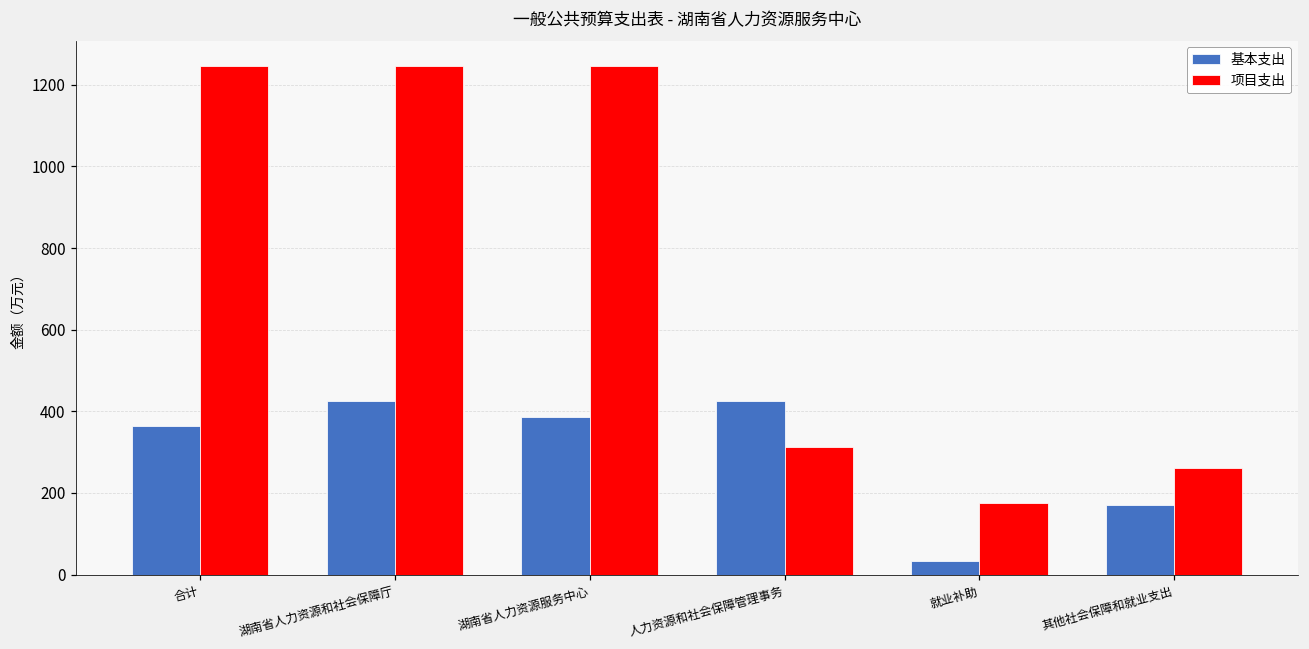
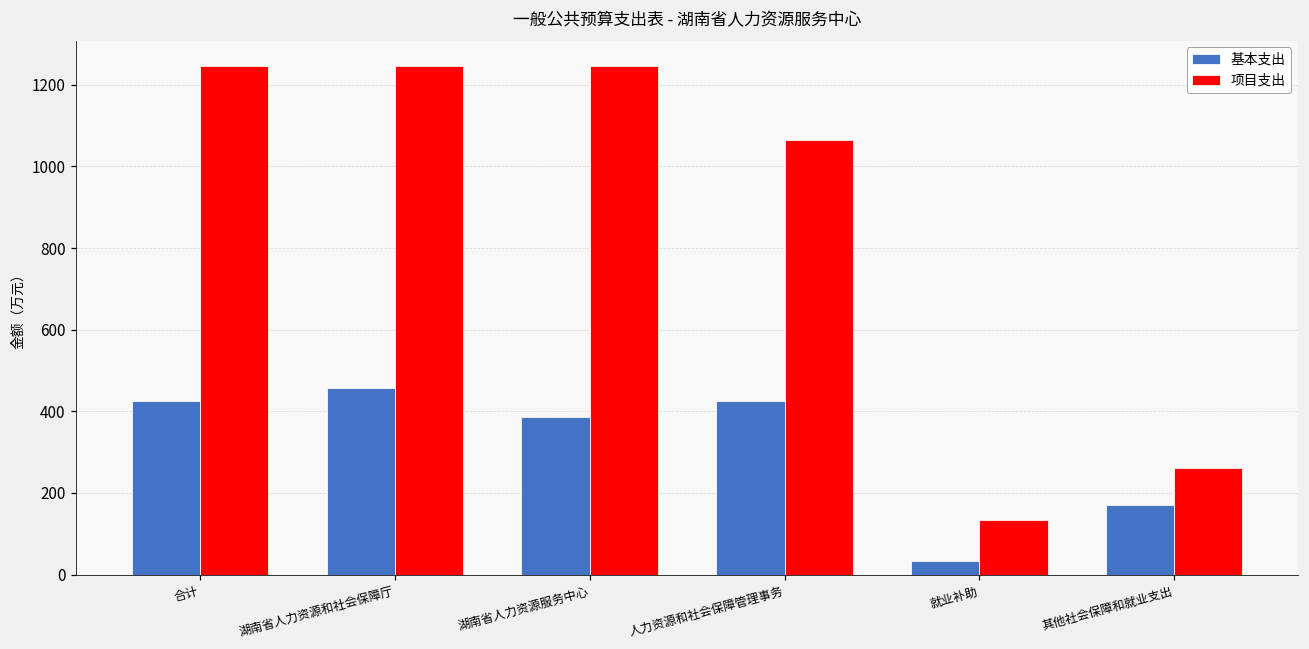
  {
    "基本支出": {
-     "合计": 370,
-     "湖南省人力资源和社会保障厅": 430,
+     "合计": 430,
+     "湖南省人力资源和社会保障厅": 460,
      "湖南省人力资源服务中心": 390,
      "人力资源和社会保障管理事务": 430,
      "就业补助": 30,
      "其他社会保障和就业支出": 170
    },
    "项目支出": {
      "合计": 1250,
      "湖南省人力资源和社会保障厅": 1250,
      "湖南省人力资源服务中心": 1250,
-     "人力资源和社会保障管理事务": 310,
-     "就业补助": 180,
+     "人力资源和社会保障管理事务": 1070,
+     "就业补助": 130,
      "其他社会保障和就业支出": 260
    }
  }
